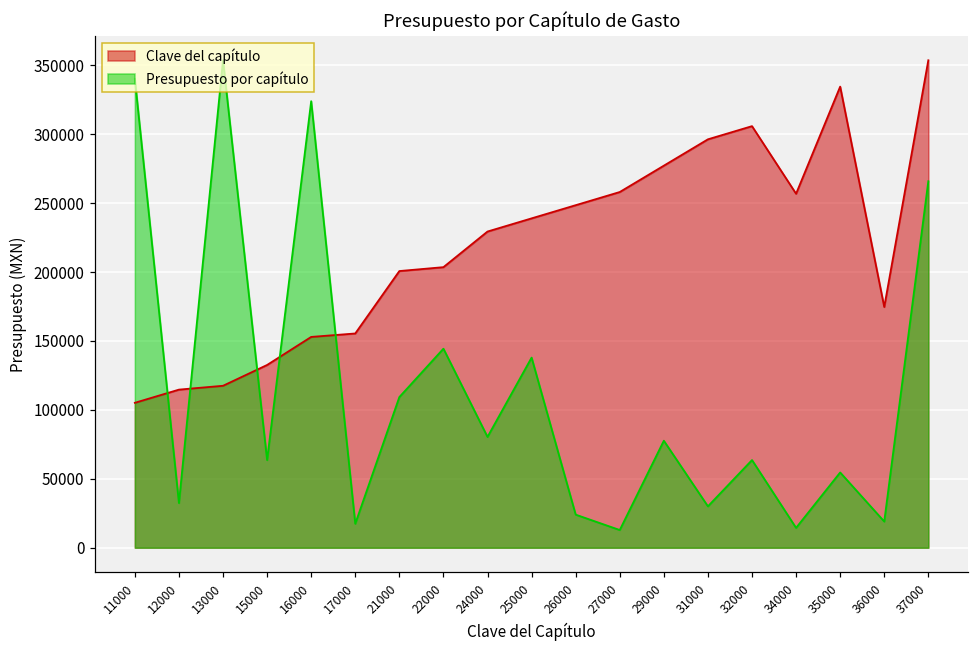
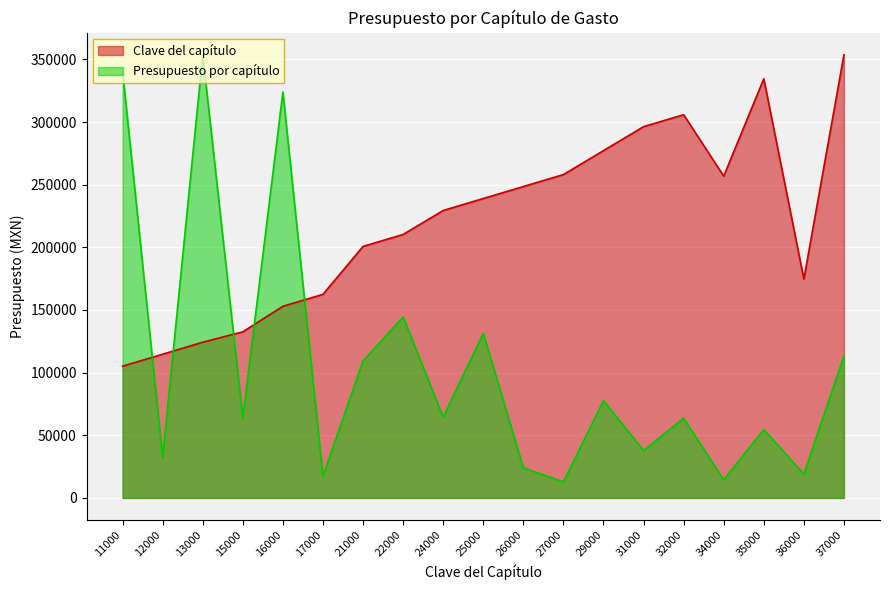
  {
    "Clave del capítulo": {
      "11000": 105000,
      "12000": 115000,
-     "13000": 118000,
+     "13000": 124000,
      "15000": 133000,
      "16000": 153000,
-     "17000": 155000,
+     "17000": 163000,
      "21000": 201000,
-     "22000": 204000,
+     "22000": 210000,
      "24000": 229000,
      "25000": 239000,
      "26000": 249000,
      "27000": 258000,
      "29000": 277000,
      "31000": 296000,
      "32000": 306000,
      "34000": 257000,
      "35000": 335000,
      "36000": 175000,
      "37000": 354000
    },
    "Presupuesto por capítulo": {
      "12000": 32000,
      "15000": 64000,
      "16000": 324000,
      "17000": 17000,
      "21000": 109000,
      "22000": 144000,
-     "24000": 80000,
-     "25000": 138000,
+     "24000": 65000,
+     "25000": 131000,
      "26000": 24000,
      "27000": 13000,
      "29000": 78000,
-     "31000": 30000,
+     "31000": 38000,
      "32000": 64000,
      "34000": 14000,
      "35000": 55000,
      "36000": 19000,
-     "37000": 266000
+     "37000": 113000
    }
  }
